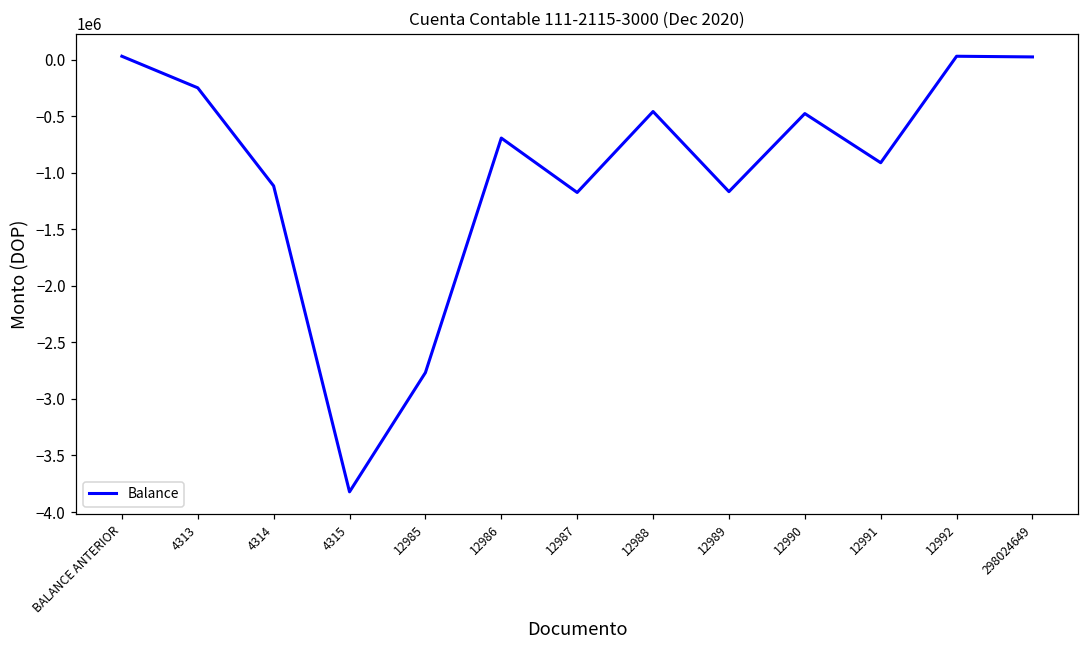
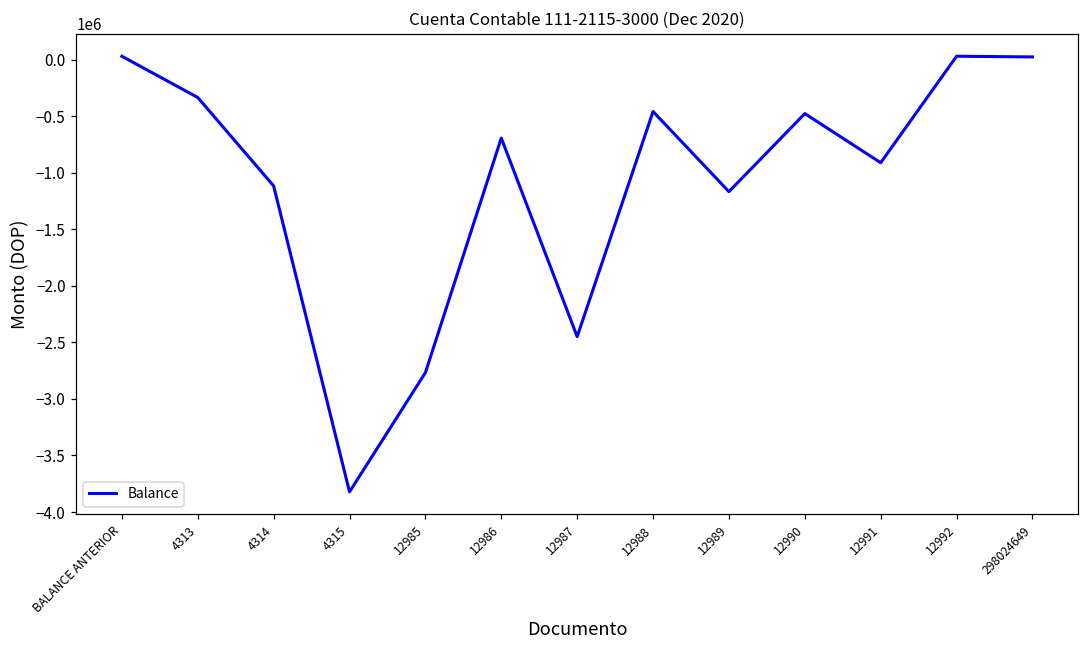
  {
    "BALANCE ANTERIOR": 30000,
-   "4313": -250000,
+   "4313": -330000,
    "4314": -1110000,
    "4315": -3820000,
    "12985": -2770000,
    "12986": -690000,
-   "12987": -1170000,
+   "12987": -2450000,
    "12988": -460000,
    "12989": -1170000,
    "12990": -470000,
    "12991": -910000,
    "12992": 30000,
    "298024649": 30000
  }
